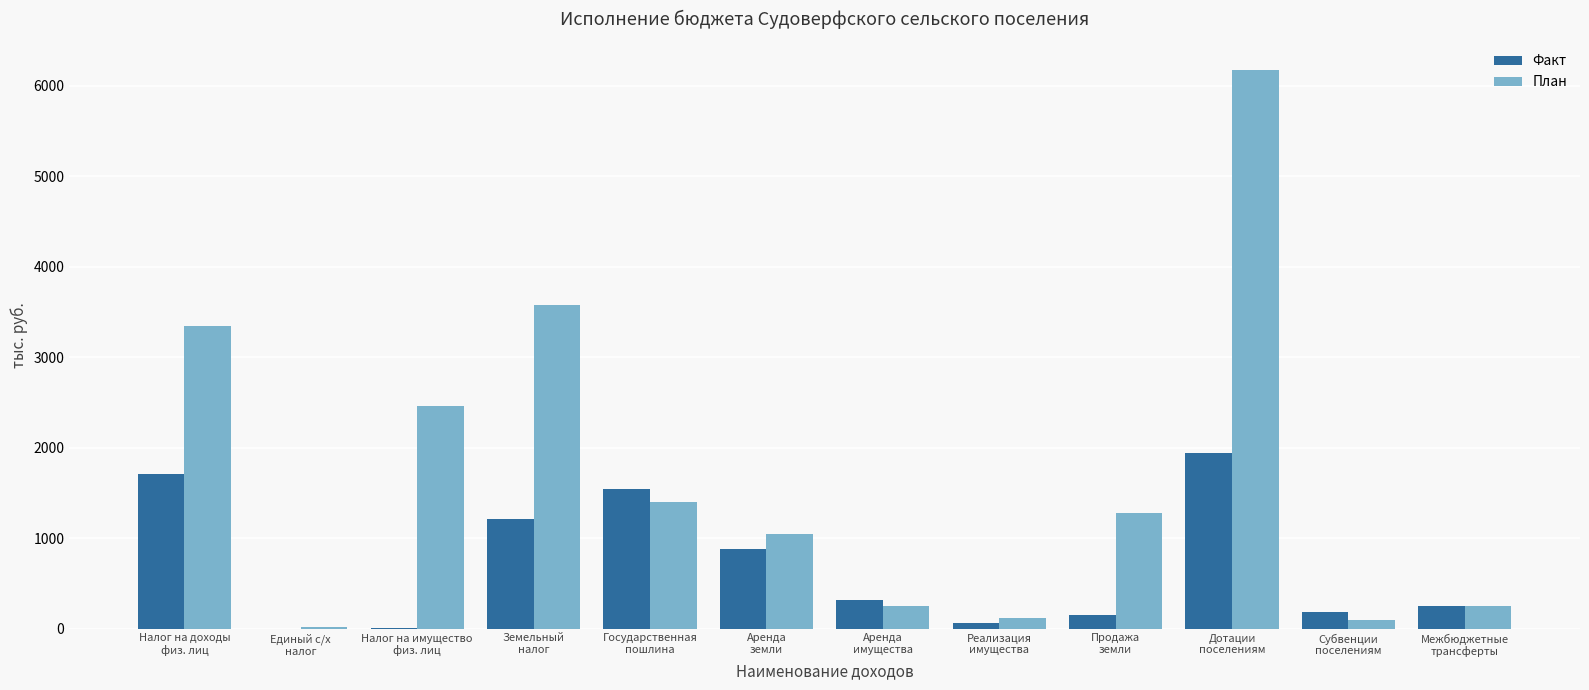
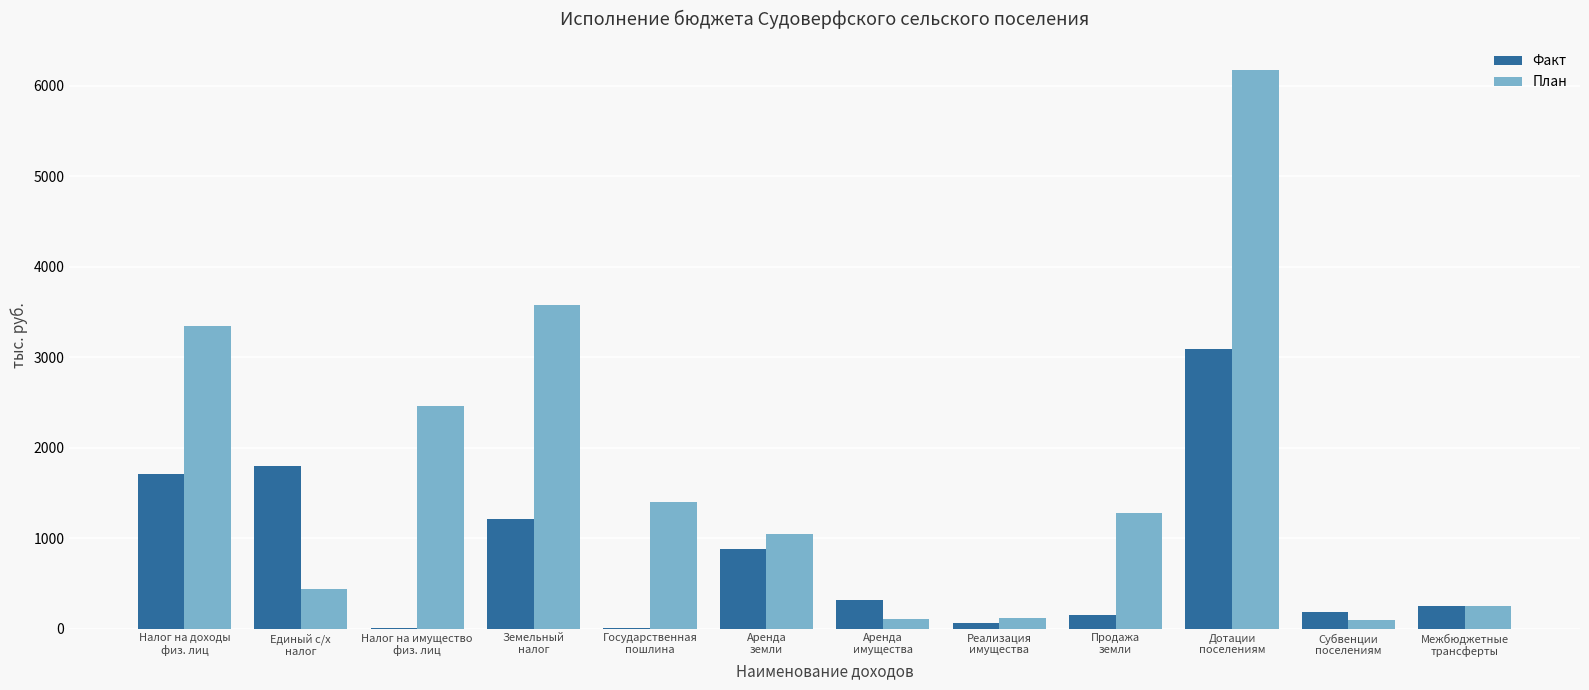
  {
    "Факт": {
      "Налог на доходы физ. лиц": 1700,
-     "Единый с/х налог": 0,
+     "Единый с/х налог": 1800,
      "Земельный налог": 1200,
-     "Государственная пошлина": 1500,
+     "Государственная пошлина": 0,
      "Аренда земли": 900,
      "Аренда имущества": 300,
      "Реализация имущества": 100,
      "Продажа земли": 100,
-     "Дотации поселениям": 1900,
+     "Дотации поселениям": 3100,
      "Субвенции поселениям": 200,
      "Межбюджетные трансферты": 300
    },
    "План": {
      "Налог на доходы физ. лиц": 3300,
-     "Единый с/х налог": 0,
+     "Единый с/х налог": 400,
      "Налог на имущество физ. лиц": 2500,
      "Земельный налог": 3600,
      "Государственная пошлина": 1400,
      "Аренда земли": 1100,
-     "Аренда имущества": 300,
+     "Аренда имущества": 100,
      "Реализация имущества": 100,
      "Продажа земли": 1300,
      "Дотации поселениям": 6200,
      "Субвенции поселениям": 100,
      "Межбюджетные трансферты": 200
    }
  }
